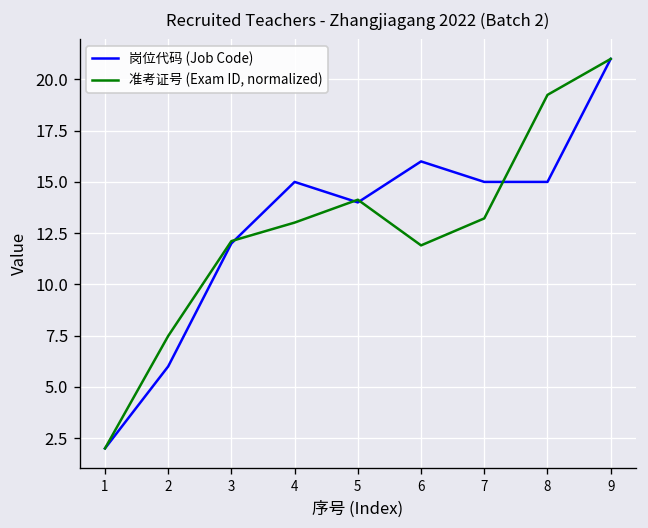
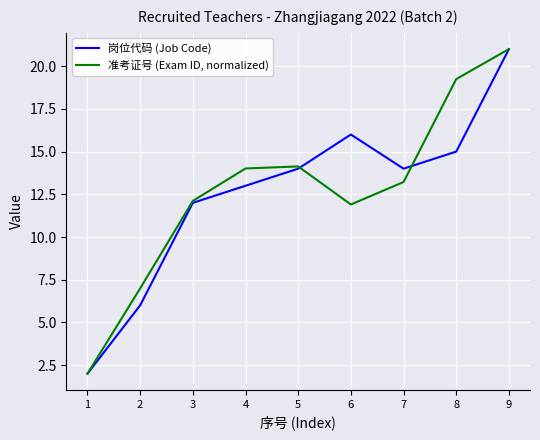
  {
    "岗位代码 (Job Code)": {
      "2": 6,
-     "4": 15,
+     "4": 13,
      "6": 16,
-     "7": 15,
+     "7": 14,
      "8": 15
    },
    "准考证号 (Exam ID, normalized)": {
-     "2": 7.5,
-     "4": 13.0,
+     "2": 7.0,
+     "4": 14.0,
      "6": 11.9,
      "7": 13.2,
      "8": 19.2
    }
  }
